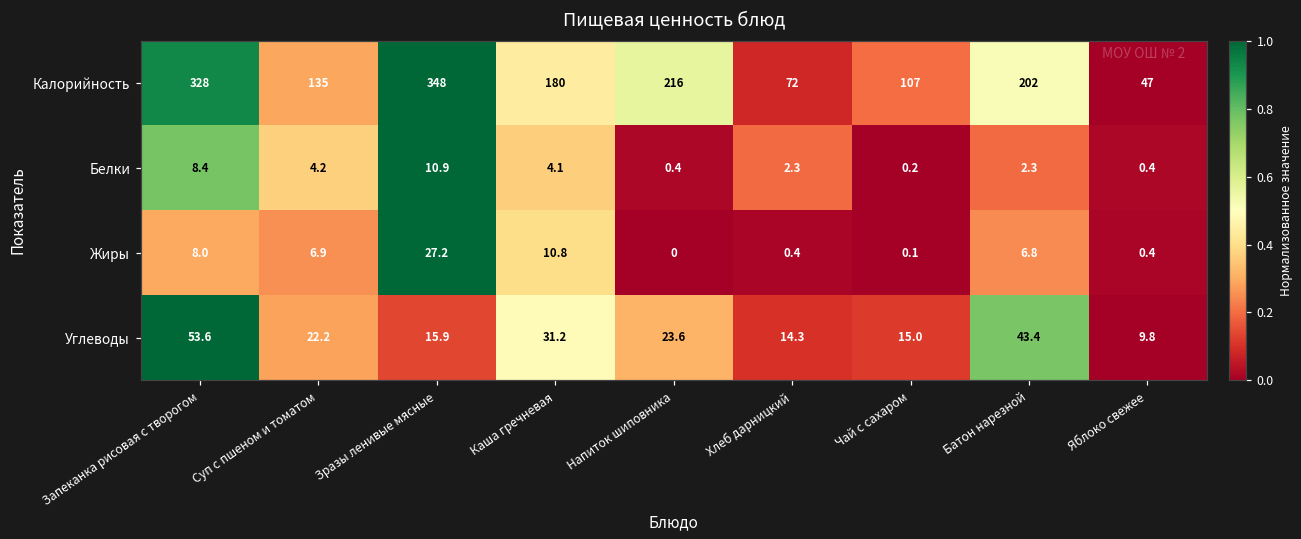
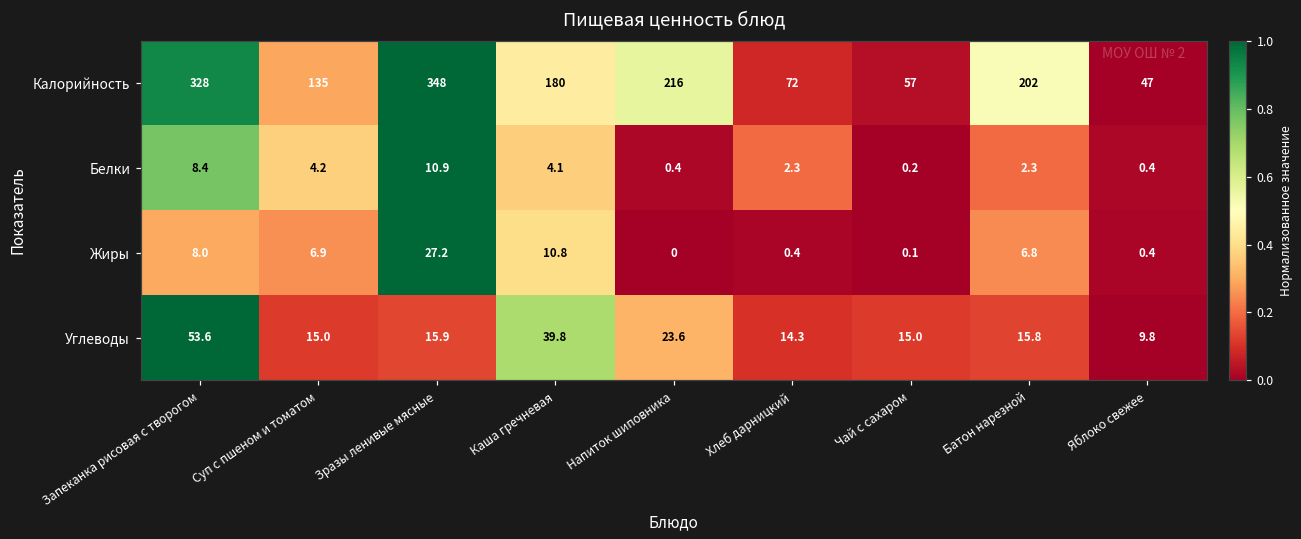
  {
    "Калорийность": {
      "Запеканка рисовая с творогом": 328,
      "Суп с пшеном и томатом": 135,
      "Зразы ленивые мясные": 348,
      "Каша гречневая": 180,
      "Напиток шиповника": 216,
      "Хлеб дарницкий": 72,
-     "Чай с сахаром": 107,
+     "Чай с сахаром": 57,
      "Батон нарезной": 202
    },
    "Белки": {
      "Запеканка рисовая с творогом": 8.4,
      "Суп с пшеном и томатом": 4.2,
      "Зразы ленивые мясные": 10.9,
      "Каша гречневая": 4.1,
      "Напиток шиповника": 0.4,
      "Хлеб дарницкий": 2.3,
      "Чай с сахаром": 0.2,
      "Батон нарезной": 2.3,
      "Яблоко свежее": 0.4
    },
    "Жиры": {
      "Запеканка рисовая с творогом": 8.0,
      "Суп с пшеном и томатом": 6.9,
      "Зразы ленивые мясные": 27.2,
      "Каша гречневая": 10.8,
      "Напиток шиповника": 0,
      "Хлеб дарницкий": 0.4,
      "Чай с сахаром": 0.1,
      "Батон нарезной": 6.8,
      "Яблоко свежее": 0.4
    },
    "Углеводы": {
      "Запеканка рисовая с творогом": 53.6,
-     "Суп с пшеном и томатом": 22.2,
+     "Суп с пшеном и томатом": 15.0,
      "Зразы ленивые мясные": 15.9,
-     "Каша гречневая": 31.2,
+     "Каша гречневая": 39.8,
      "Напиток шиповника": 23.6,
      "Хлеб дарницкий": 14.3,
      "Чай с сахаром": 15.0,
-     "Батон нарезной": 43.4,
+     "Батон нарезной": 15.8,
      "Яблоко свежее": 9.8
    }
  }
